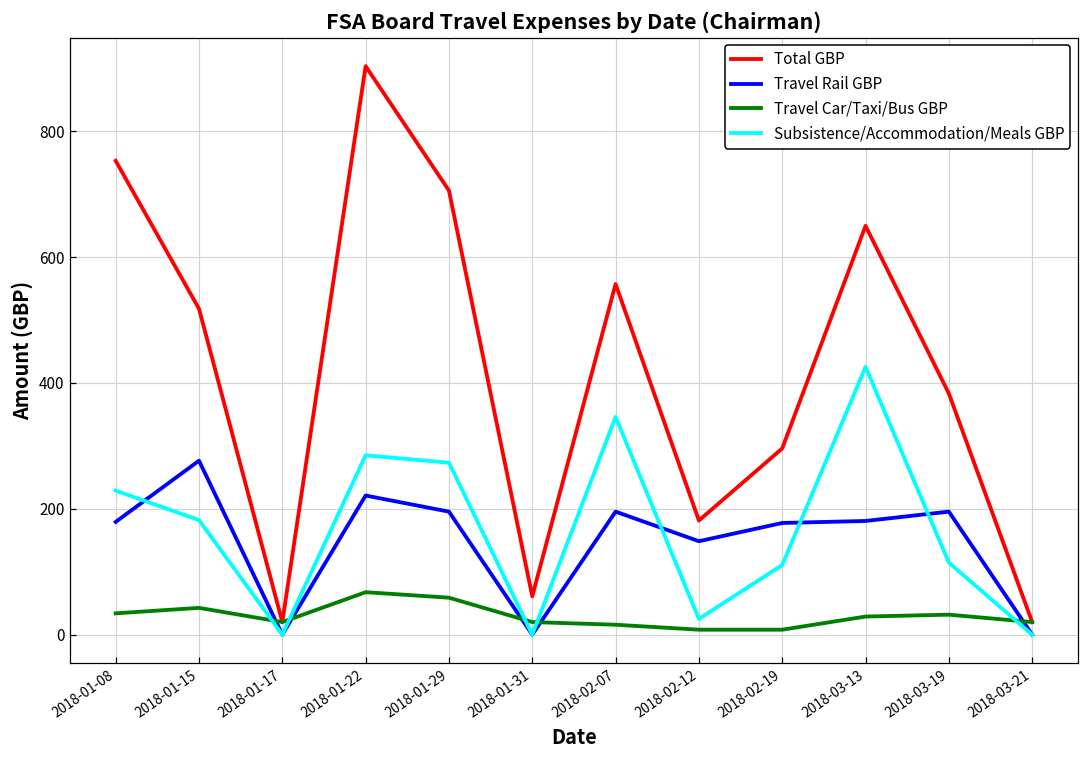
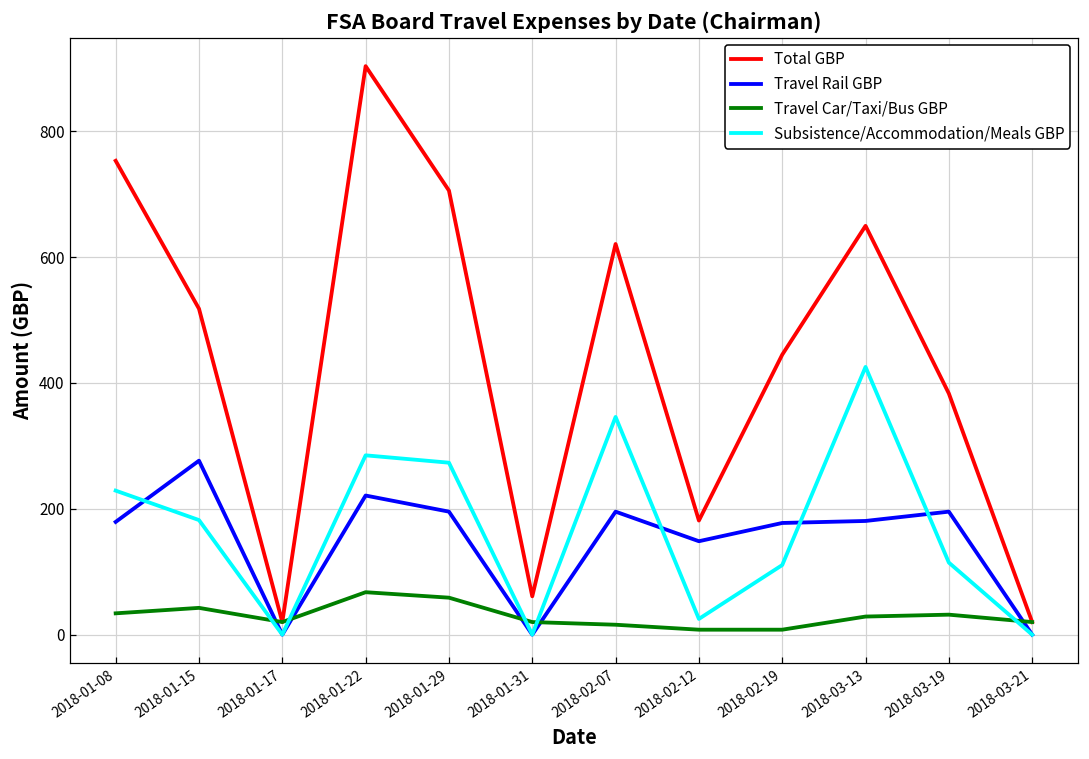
  {
    "Total GBP": {
      "2018-01-08": 750,
      "2018-01-15": 520,
      "2018-01-22": 900,
      "2018-01-29": 710,
      "2018-01-31": 60,
-     "2018-02-07": 560,
+     "2018-02-07": 620,
      "2018-02-12": 180,
-     "2018-02-19": 300,
+     "2018-02-19": 440,
      "2018-03-13": 650,
      "2018-03-19": 380
    },
    "Travel Rail GBP": {
      "2018-01-08": 180,
      "2018-01-15": 280,
      "2018-01-22": 220,
      "2018-01-29": 200,
      "2018-02-07": 200,
      "2018-02-12": 150,
      "2018-02-19": 180,
      "2018-03-13": 180,
      "2018-03-19": 200
    },
    "Travel Car/Taxi/Bus GBP": {
      "2018-01-08": 30,
      "2018-01-15": 40,
      "2018-01-22": 70,
      "2018-01-29": 60,
      "2018-01-31": 20,
      "2018-02-07": 20,
      "2018-02-12": 10,
      "2018-02-19": 10,
      "2018-03-13": 30,
      "2018-03-19": 30
    },
    "Subsistence/Accommodation/Meals GBP": {
      "2018-01-08": 230,
      "2018-01-15": 180,
      "2018-01-22": 290,
      "2018-01-29": 270,
      "2018-02-07": 350,
      "2018-02-12": 30,
      "2018-02-19": 110,
      "2018-03-13": 430,
      "2018-03-19": 110
    }
  }
